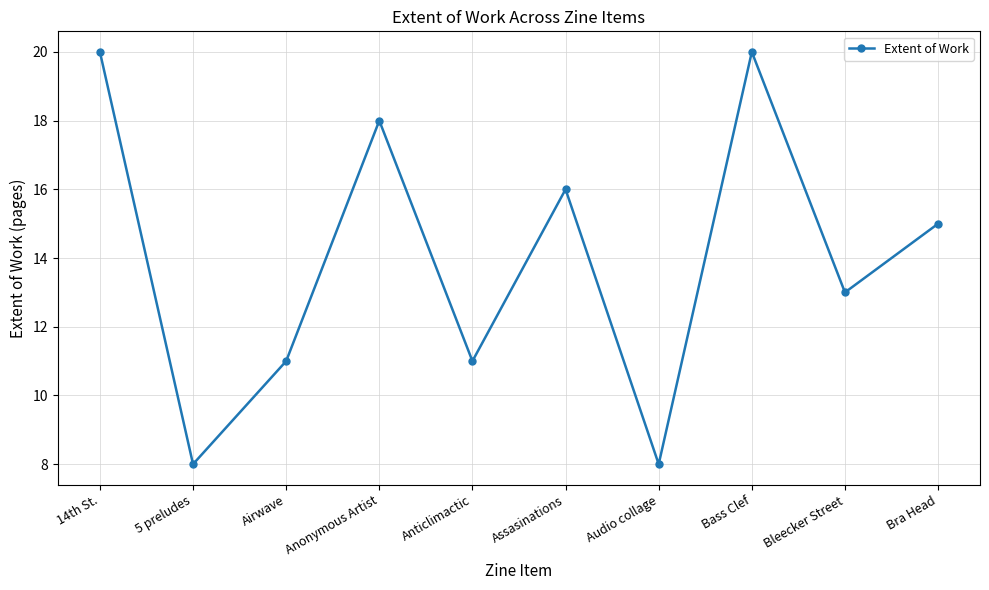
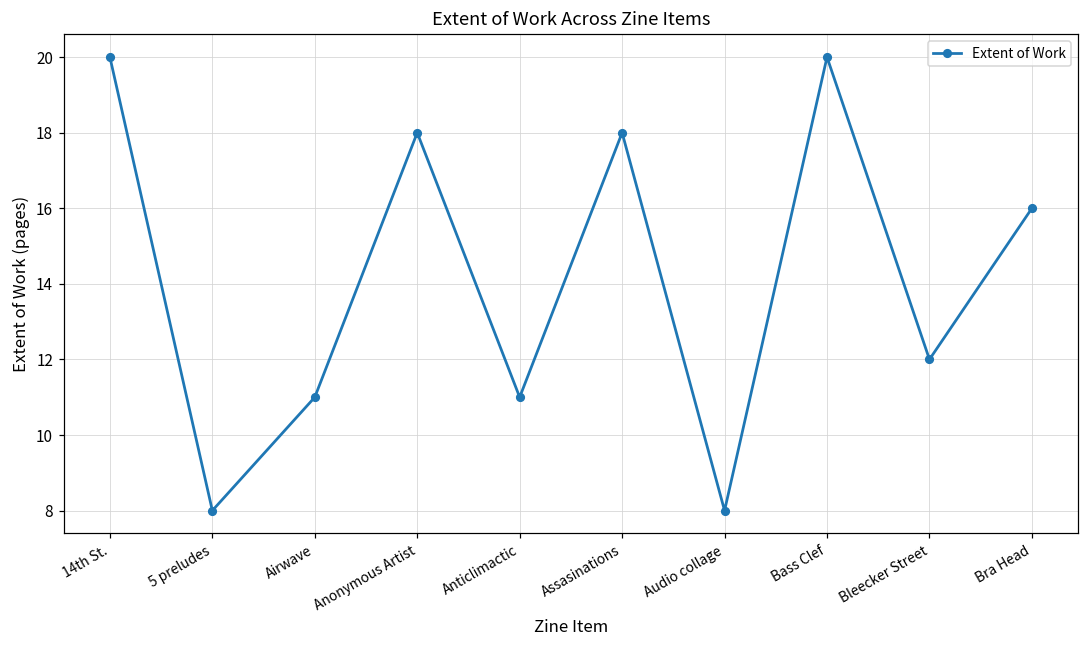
  {
    "14th St.": 20,
    "5 preludes": 8,
    "Airwave": 11,
    "Anonymous Artist": 18,
    "Anticlimactic": 11,
-   "Assasinations": 16,
+   "Assasinations": 18,
    "Audio collage": 8,
    "Bass Clef": 20,
-   "Bleecker Street": 13,
-   "Bra Head": 15
+   "Bleecker Street": 12,
+   "Bra Head": 16
  }
